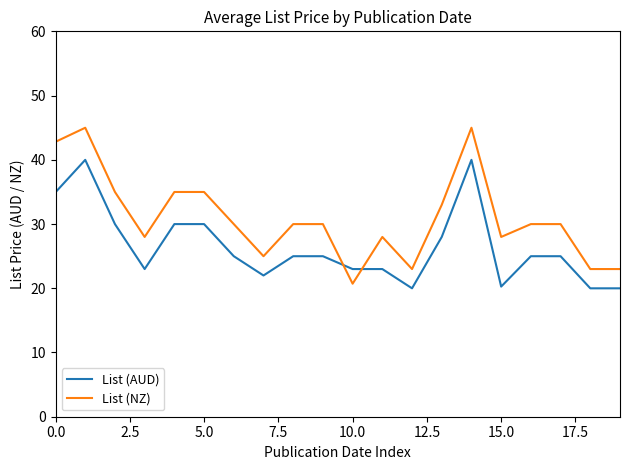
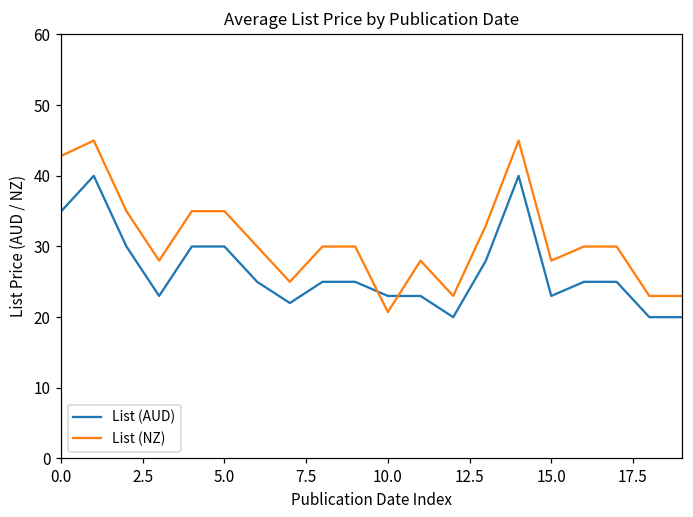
  {
    "List (AUD)": {
      "0.0": 35,
      "5.0": 30,
      "10.0": 23,
-     "15.0": 20
+     "15.0": 23
    },
    "List (NZ)": {
      "0.0": 43,
      "5.0": 35,
      "10.0": 21,
      "15.0": 28
    }
  }
